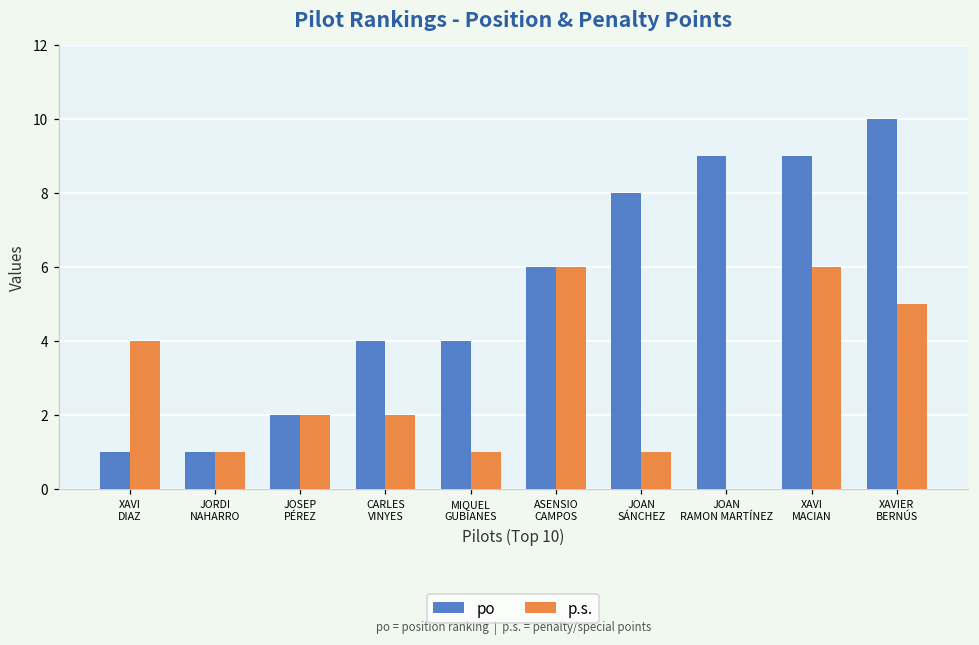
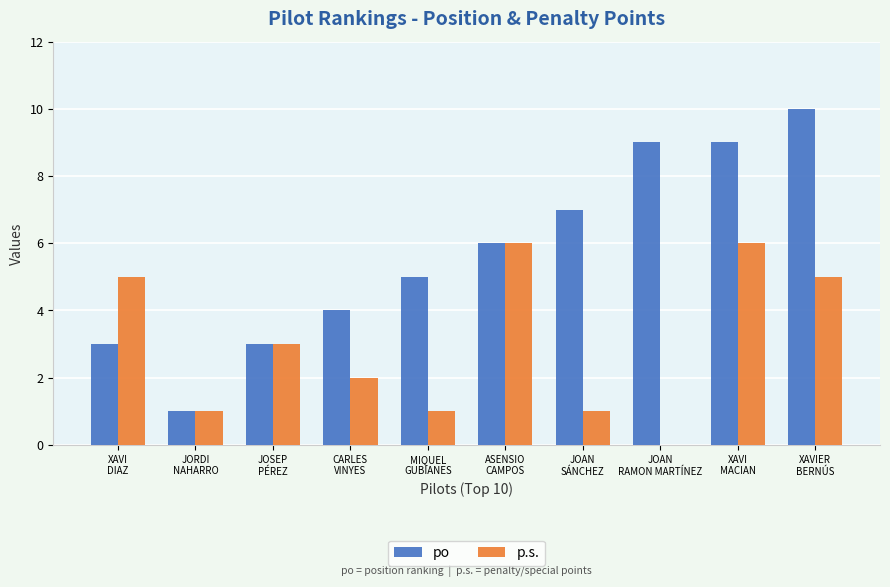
  {
    "po": {
-     "XAVI DIAZ": 1,
+     "XAVI DIAZ": 3,
      "JORDI NAHARRO": 1,
-     "JOSEP PÉREZ": 2,
+     "JOSEP PÉREZ": 3,
      "CARLES VINYES": 4,
-     "MIQUEL GUBIANES": 4,
+     "MIQUEL GUBIANES": 5,
      "ASENSIO CAMPOS": 6,
-     "JOAN SÁNCHEZ": 8,
+     "JOAN SÁNCHEZ": 7,
      "JOAN RAMON MARTÍNEZ": 9,
      "XAVI MACIAN": 9,
      "XAVIER BERNÚS": 10
    },
    "p.s.": {
-     "XAVI DIAZ": 4,
+     "XAVI DIAZ": 5,
      "JORDI NAHARRO": 1,
-     "JOSEP PÉREZ": 2,
+     "JOSEP PÉREZ": 3,
      "CARLES VINYES": 2,
      "MIQUEL GUBIANES": 1,
      "ASENSIO CAMPOS": 6,
      "JOAN SÁNCHEZ": 1,
      "JOAN RAMON MARTÍNEZ": 0,
      "XAVI MACIAN": 6,
      "XAVIER BERNÚS": 5
    }
  }
